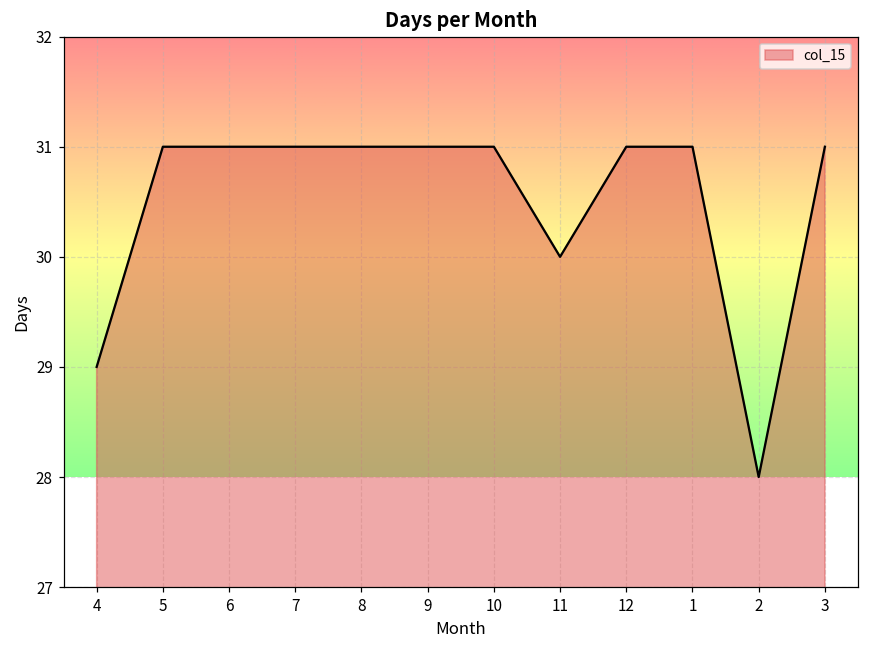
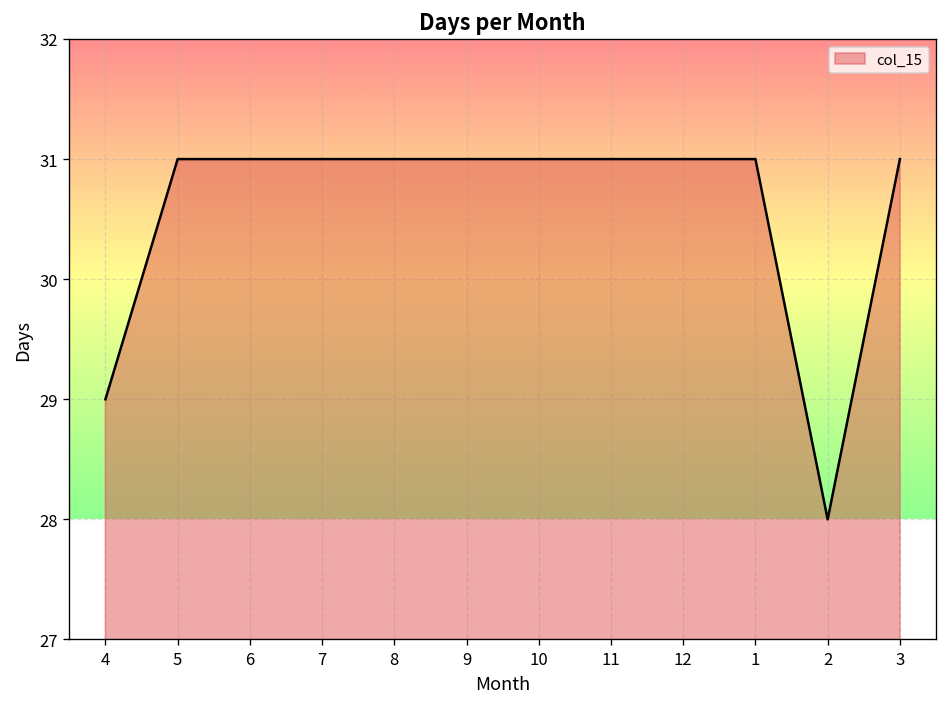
  {
    "4": 29,
    "5": 31,
    "6": 31,
    "7": 31,
    "8": 31,
    "9": 31,
    "10": 31,
-   "11": 30,
+   "11": 31,
    "12": 31,
    "1": 31,
    "2": 28,
    "3": 31
  }
